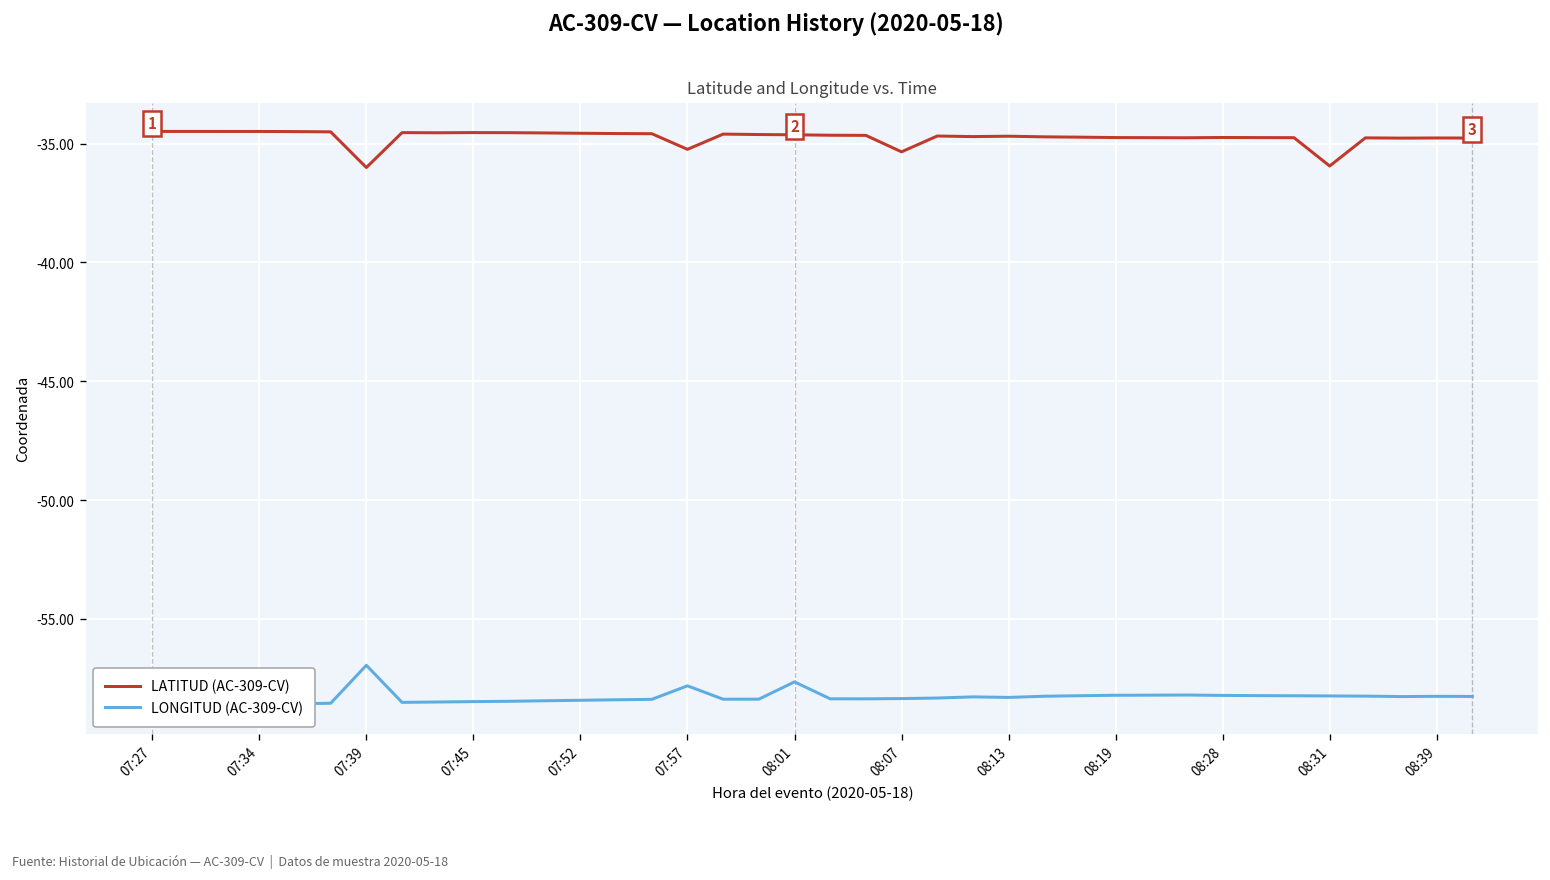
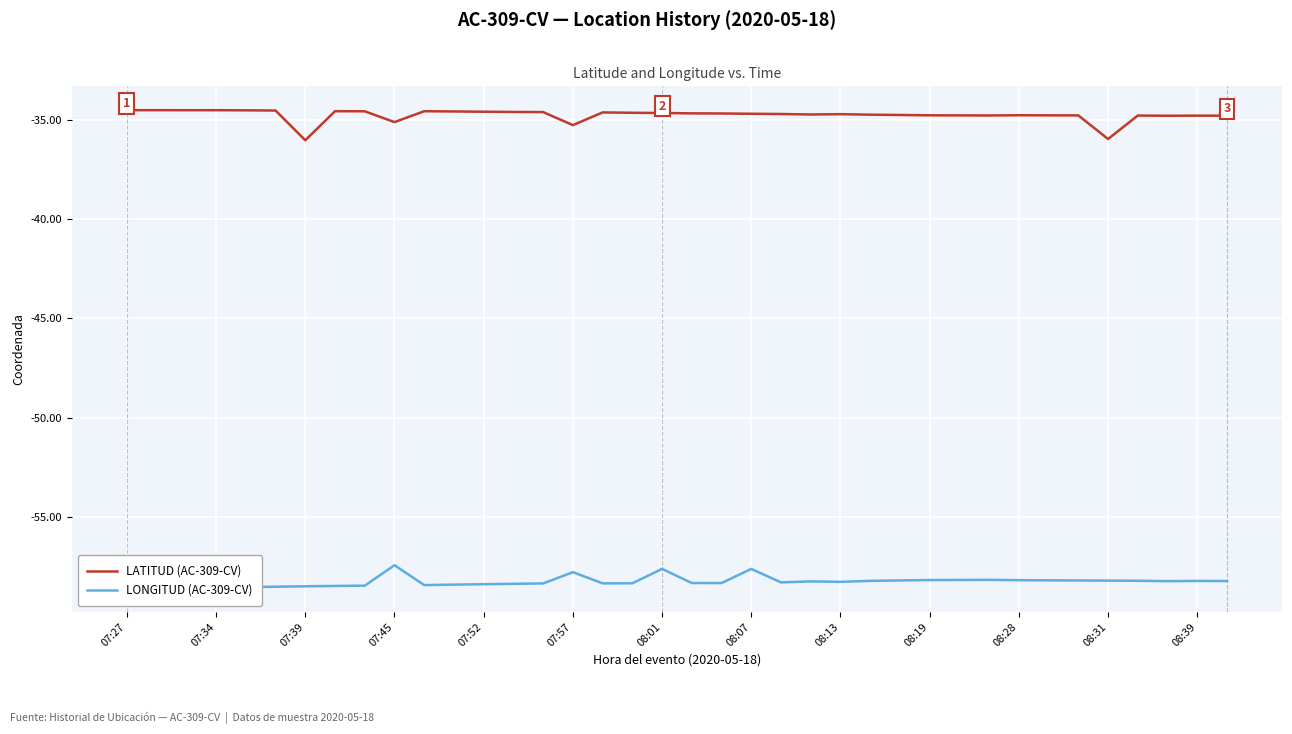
  {
    "LATITUD (AC-309-CV)": {
      "07:34": -34.5,
      "07:39": -36.0,
-     "07:45": -34.5,
+     "07:45": -35.1,
      "07:57": -35.2,
-     "08:07": -35.3,
+     "08:07": -34.7,
      "08:31": -35.9
    },
    "LONGITUD (AC-309-CV)": {
-     "07:39": -56.9,
-     "07:45": -58.5,
+     "07:39": -58.5,
+     "07:45": -57.5,
      "07:57": -57.8,
      "08:01": -57.6,
-     "08:07": -58.3,
+     "08:07": -57.6,
      "08:31": -58.2
    }
  }
